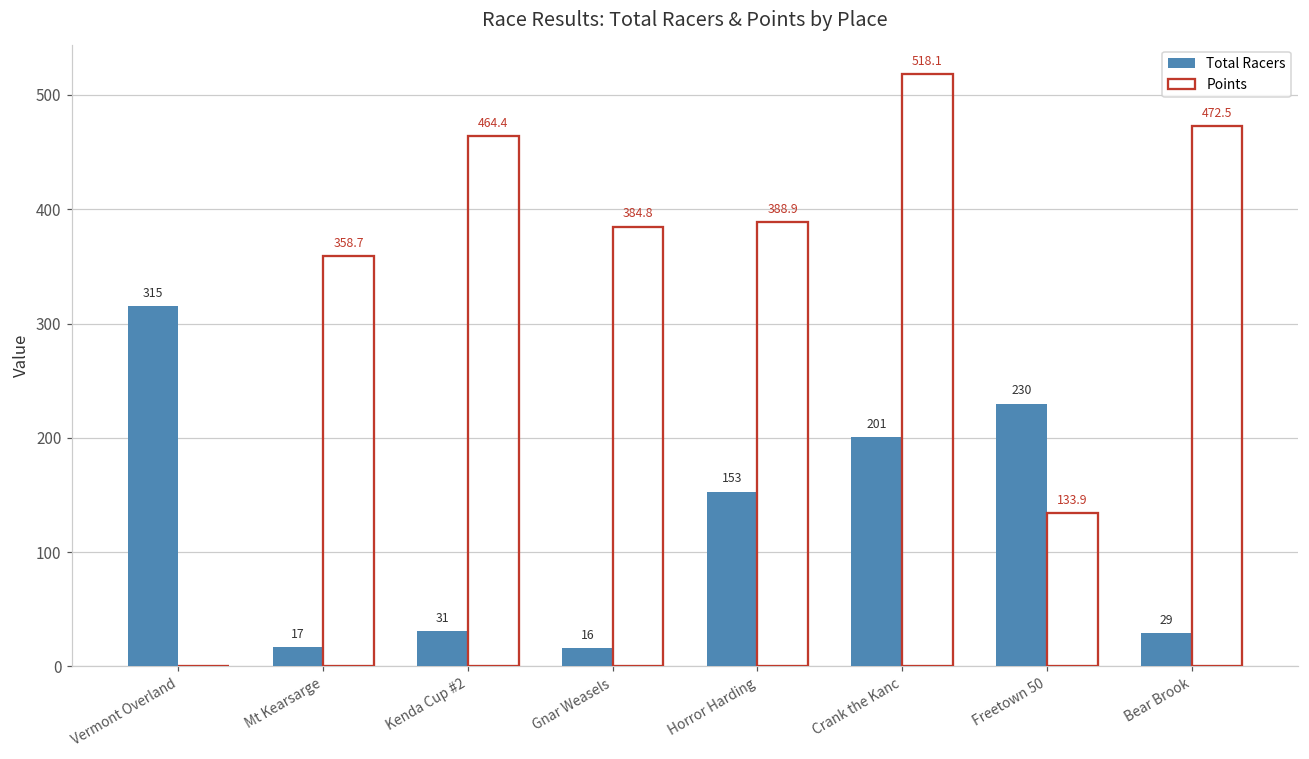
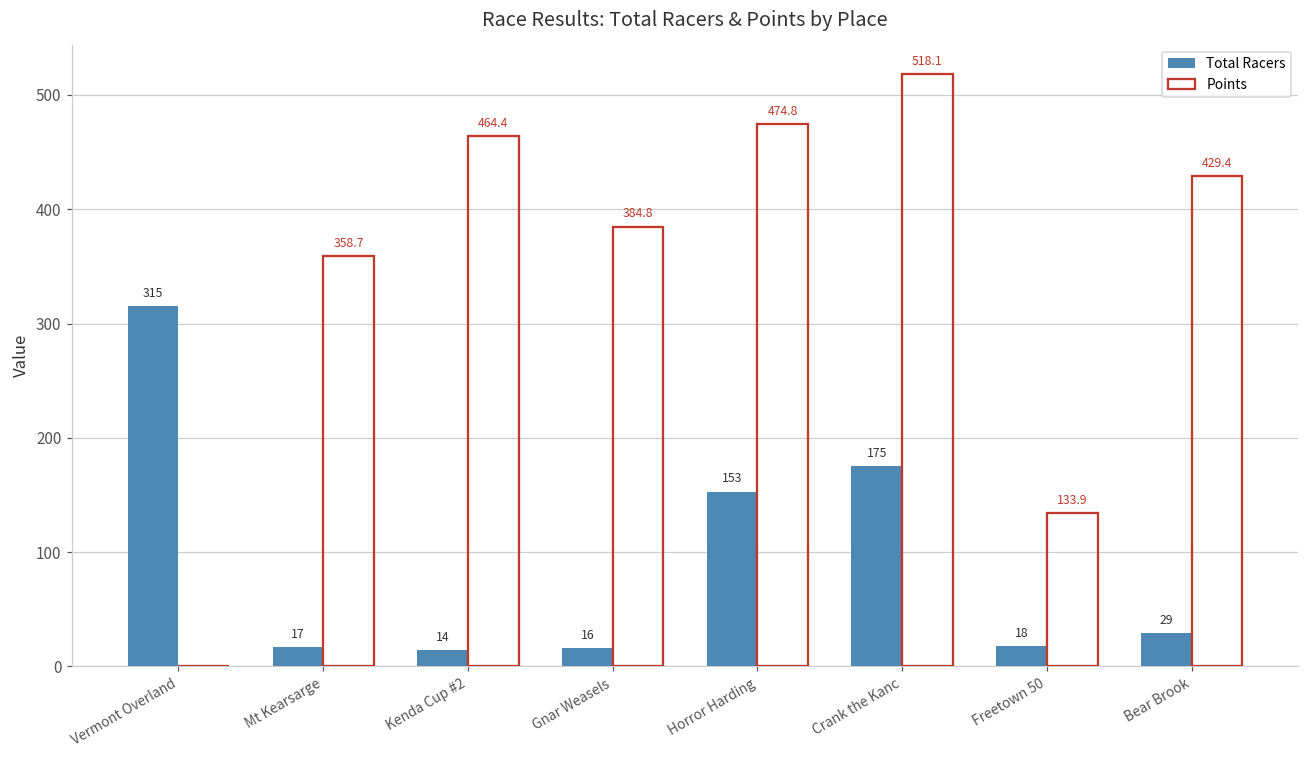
  {
    "Total Racers": {
      "Vermont Overland": 315,
      "Mt Kearsarge": 17,
-     "Kenda Cup #2": 31,
+     "Kenda Cup #2": 14,
      "Gnar Weasels": 16,
      "Horror Harding": 153,
-     "Crank the Kanc": 201,
-     "Freetown 50": 230,
+     "Crank the Kanc": 175,
+     "Freetown 50": 18,
      "Bear Brook": 29
    },
    "Points": {
      "Mt Kearsarge": 358.7,
      "Kenda Cup #2": 464.4,
      "Gnar Weasels": 384.8,
-     "Horror Harding": 388.9,
+     "Horror Harding": 474.8,
      "Crank the Kanc": 518.1,
      "Freetown 50": 133.9,
-     "Bear Brook": 472.5
+     "Bear Brook": 429.4
    }
  }
